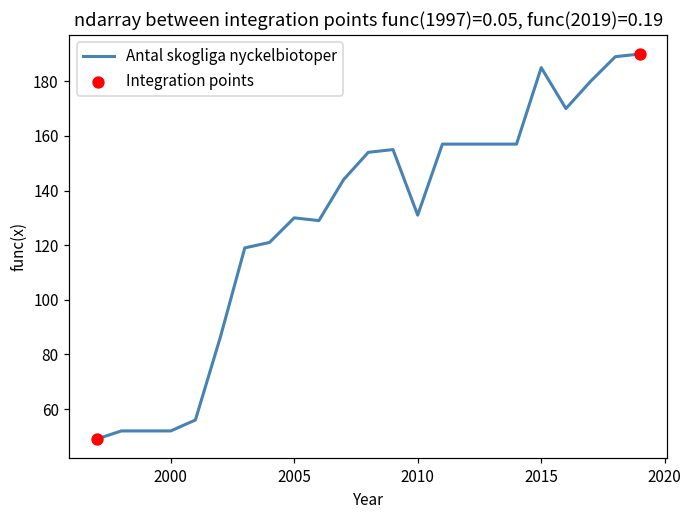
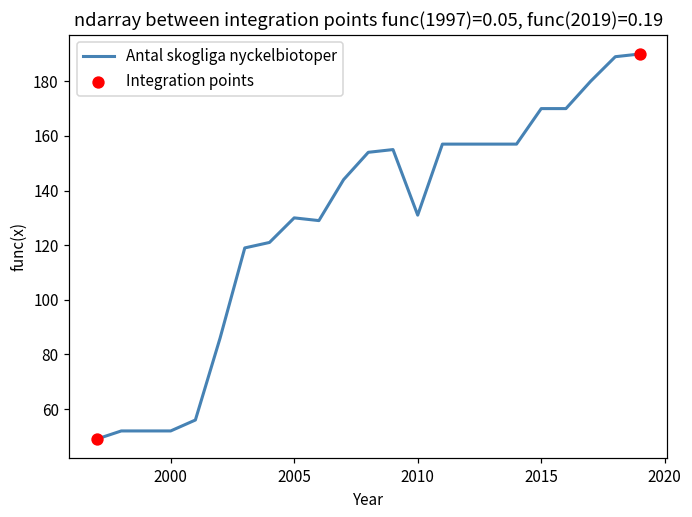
  {
    "Antal skogliga nyckelbiotoper": {
      "2000": 52,
      "2005": 130,
      "2010": 131,
-     "2015": 185
+     "2015": 170
    }
  }
